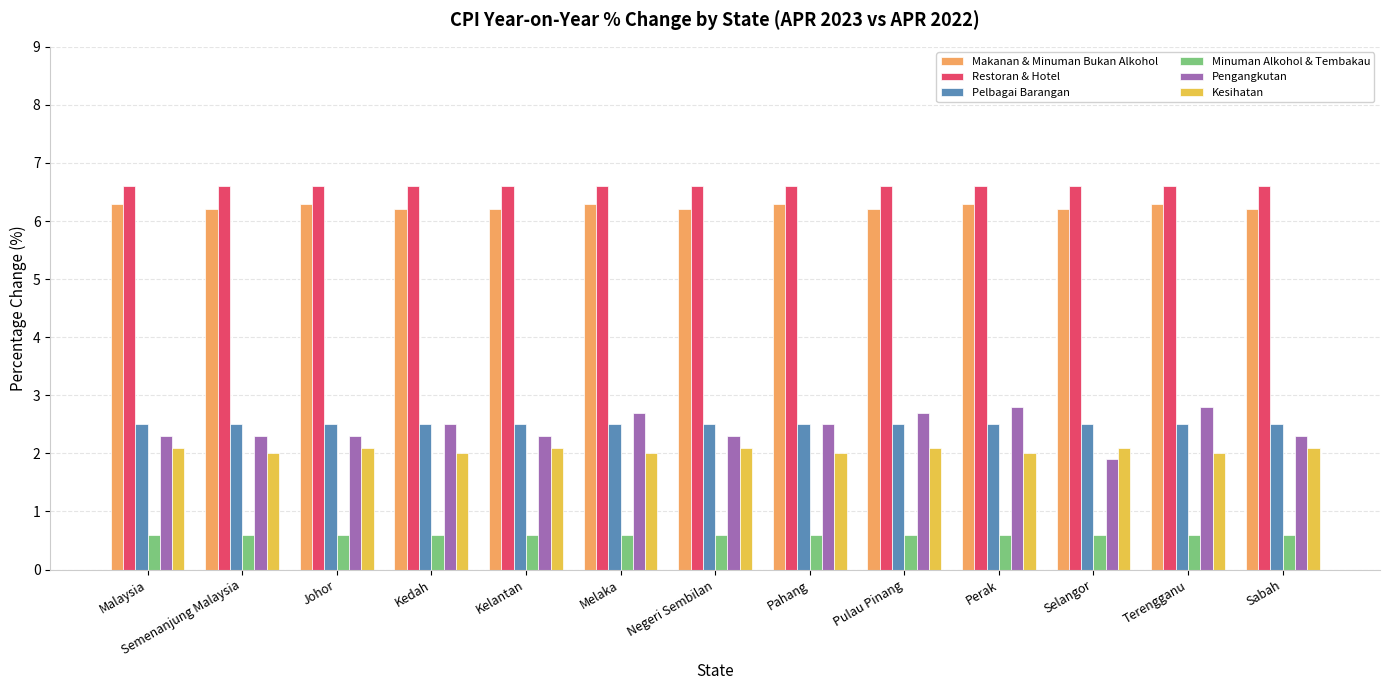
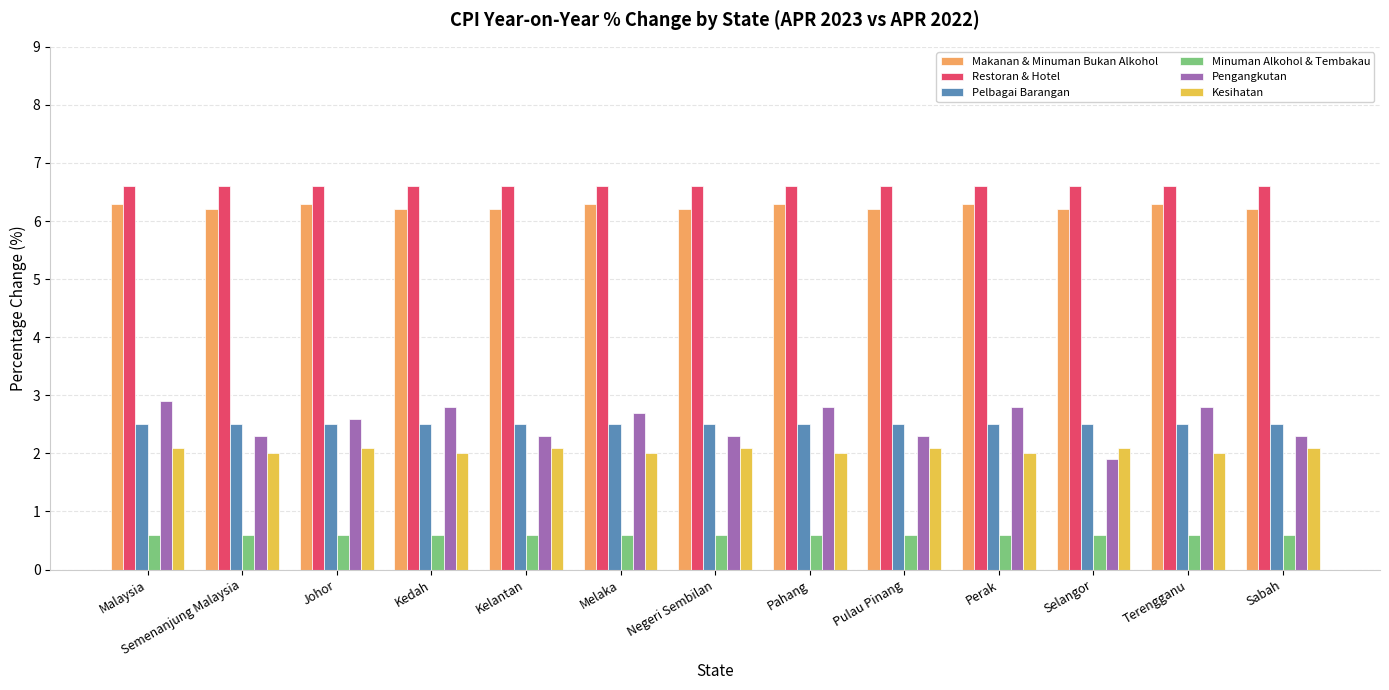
  {
    "Restoran & Hotel": {
      "Malaysia": 6.6,
      "Semenanjung Malaysia": 6.6,
      "Johor": 6.6,
      "Kedah": 6.6,
      "Kelantan": 6.6,
      "Melaka": 6.6,
      "Negeri Sembilan": 6.6,
      "Pahang": 6.6,
      "Pulau Pinang": 6.6,
      "Perak": 6.6,
      "Selangor": 6.6,
      "Terengganu": 6.6,
      "Sabah": 6.6
    },
    "Pelbagai Barangan": {
      "Malaysia": 2.5,
      "Semenanjung Malaysia": 2.5,
      "Johor": 2.5,
      "Kedah": 2.5,
      "Kelantan": 2.5,
      "Melaka": 2.5,
      "Negeri Sembilan": 2.5,
      "Pahang": 2.5,
      "Pulau Pinang": 2.5,
      "Perak": 2.5,
      "Selangor": 2.5,
      "Terengganu": 2.5,
      "Sabah": 2.5
    },
    "Minuman Alkohol & Tembakau": {
      "Malaysia": 0.6,
      "Semenanjung Malaysia": 0.6,
      "Johor": 0.6,
      "Kedah": 0.6,
      "Kelantan": 0.6,
      "Melaka": 0.6,
      "Negeri Sembilan": 0.6,
      "Pahang": 0.6,
      "Pulau Pinang": 0.6,
      "Perak": 0.6,
      "Selangor": 0.6,
      "Terengganu": 0.6,
      "Sabah": 0.6
    },
    "Pengangkutan": {
-     "Malaysia": 2.3,
+     "Malaysia": 2.9,
      "Semenanjung Malaysia": 2.3,
-     "Johor": 2.3,
-     "Kedah": 2.5,
+     "Johor": 2.6,
+     "Kedah": 2.8,
      "Kelantan": 2.3,
      "Melaka": 2.7,
      "Negeri Sembilan": 2.3,
-     "Pahang": 2.5,
-     "Pulau Pinang": 2.7,
+     "Pahang": 2.8,
+     "Pulau Pinang": 2.3,
      "Perak": 2.8,
      "Selangor": 1.9,
      "Terengganu": 2.8,
      "Sabah": 2.3
    }
  }
